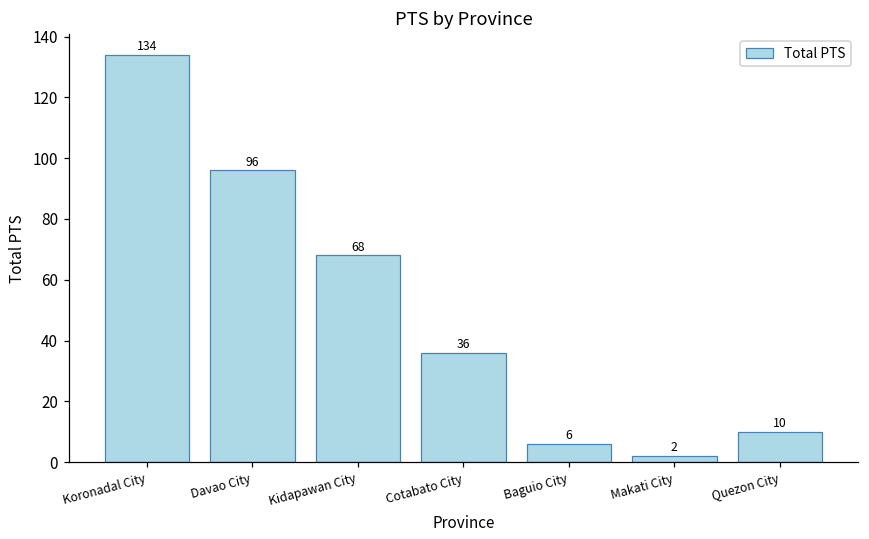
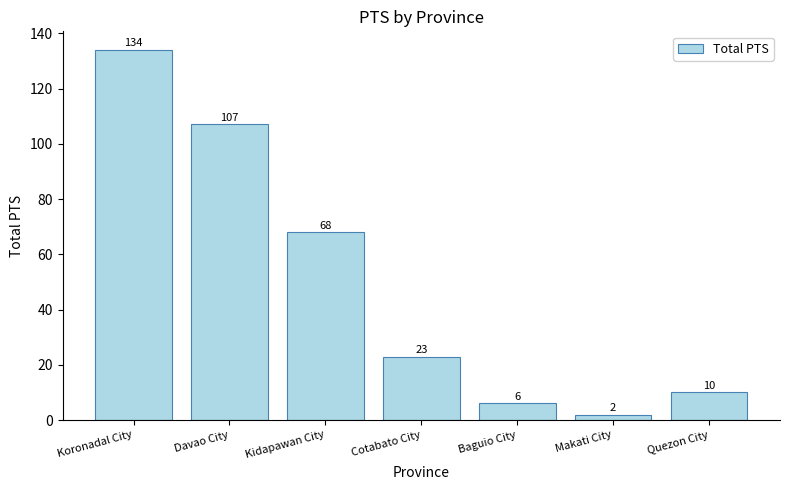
  {
    "Koronadal City": 134,
-   "Davao City": 96,
+   "Davao City": 107,
    "Kidapawan City": 68,
-   "Cotabato City": 36,
+   "Cotabato City": 23,
    "Baguio City": 6,
    "Makati City": 2,
    "Quezon City": 10
  }
